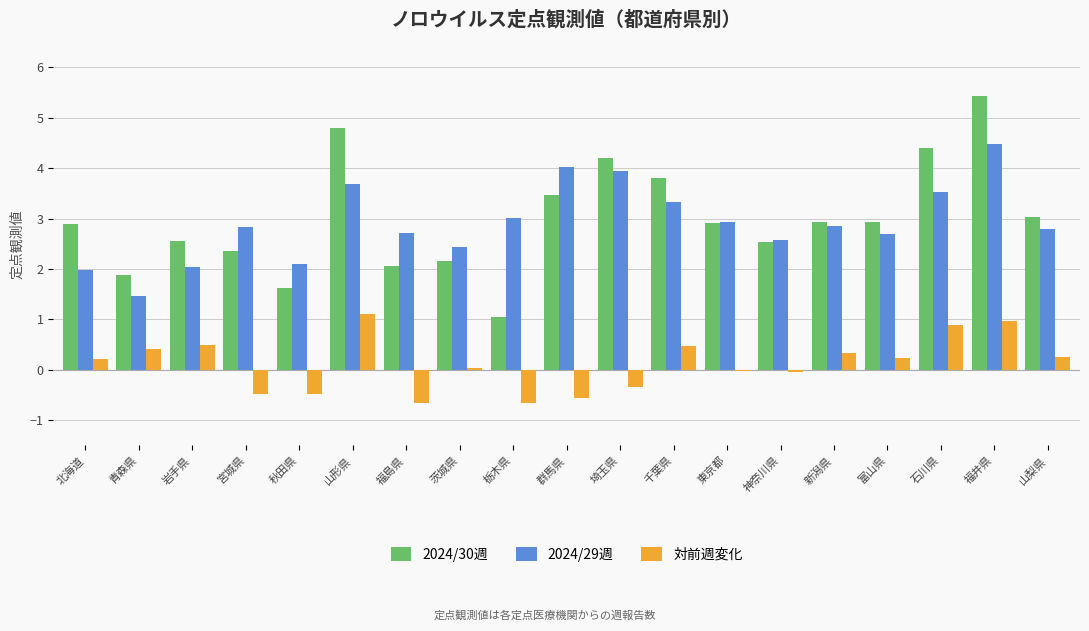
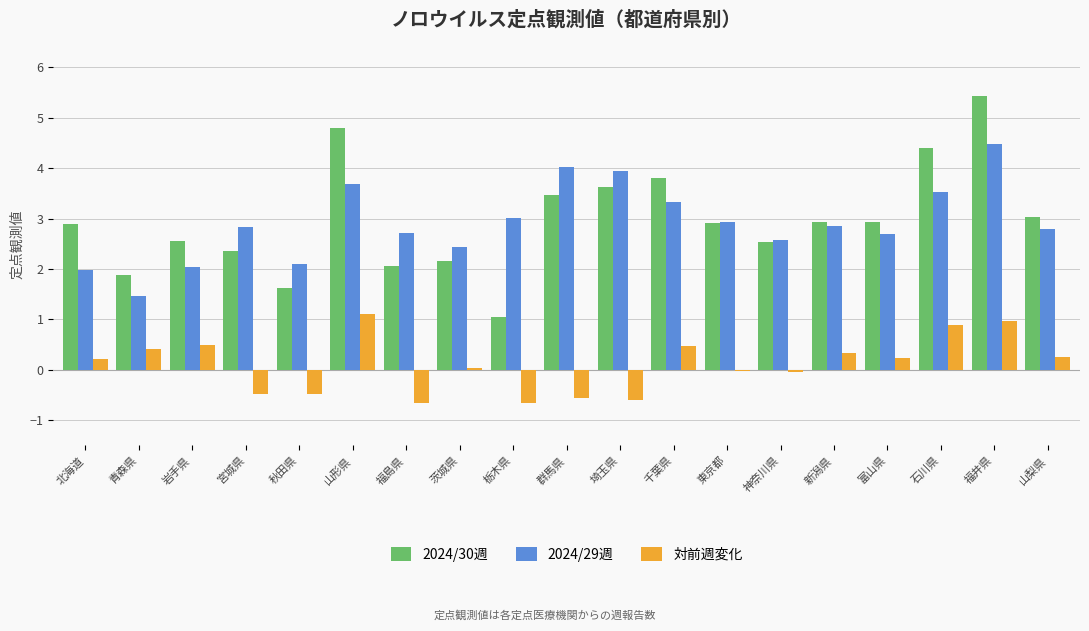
  {
    "2024/30週": {
      "北海道": 2.9,
      "青森県": 1.9,
      "岩手県": 2.6,
      "宮城県": 2.4,
      "秋田県": 1.6,
      "山形県": 4.8,
      "福島県": 2.1,
      "茨城県": 2.2,
      "栃木県": 1.0,
      "群馬県": 3.5,
-     "埼玉県": 4.2,
+     "埼玉県": 3.6,
      "千葉県": 3.8,
      "東京都": 2.9,
      "神奈川県": 2.5,
      "新潟県": 2.9,
      "富山県": 2.9,
      "石川県": 4.4,
      "福井県": 5.4,
      "山梨県": 3.0
    },
    "2024/29週": {
      "北海道": 2.0,
      "青森県": 1.5,
      "岩手県": 2.1,
      "宮城県": 2.8,
      "秋田県": 2.1,
      "山形県": 3.7,
      "福島県": 2.7,
      "茨城県": 2.4,
      "栃木県": 3.0,
      "群馬県": 4.0,
      "埼玉県": 4.0,
      "千葉県": 3.3,
      "東京都": 2.9,
      "神奈川県": 2.6,
      "新潟県": 2.9,
      "富山県": 2.7,
      "石川県": 3.5,
      "福井県": 4.5,
      "山梨県": 2.8
    },
    "対前週変化": {
      "北海道": 0.2,
      "青森県": 0.4,
      "岩手県": 0.5,
      "宮城県": -0.5,
      "秋田県": -0.5,
      "山形県": 1.1,
      "福島県": -0.7,
      "栃木県": -0.7,
      "群馬県": -0.6,
-     "埼玉県": -0.3,
+     "埼玉県": -0.6,
      "千葉県": 0.5,
      "神奈川県": -0.1,
      "新潟県": 0.3,
      "富山県": 0.2,
      "石川県": 0.9,
      "福井県": 1.0,
      "山梨県": 0.3
    }
  }
